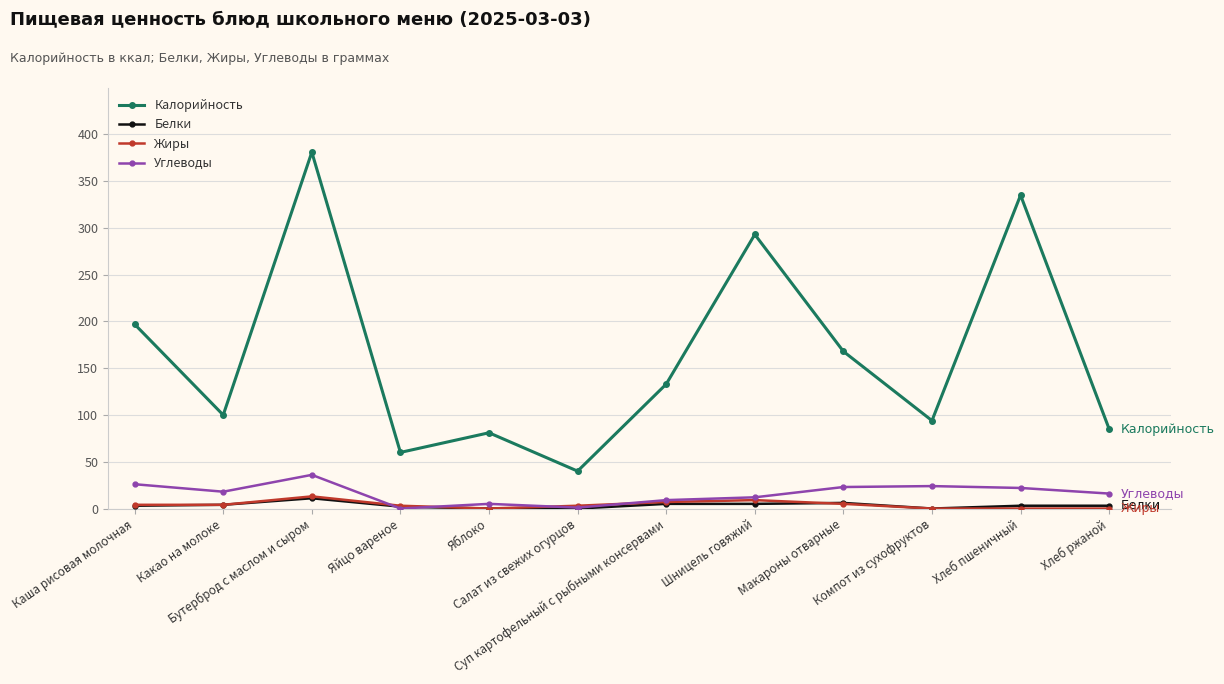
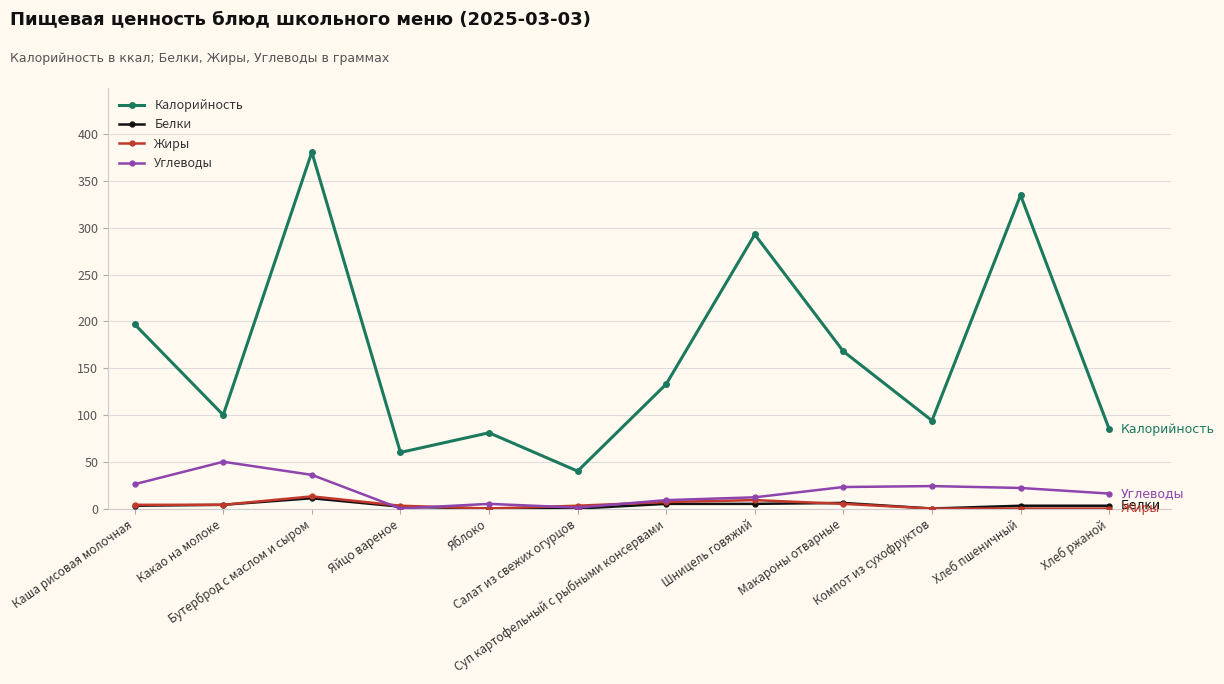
  {
    "Калорийность": {
      "Каша рисовая молочная": 200,
      "Какао на молоке": 100,
      "Бутерброд с маслом и сыром": 380,
      "Яйцо вареное": 60,
      "Яблоко": 80,
      "Салат из свежих огурцов": 40,
      "Суп картофельный с рыбными консервами": 130,
      "Шницель говяжий": 290,
      "Макароны отварные": 170,
      "Компот из сухофруктов": 90,
      "Хлеб пшеничный": 340,
      "Хлеб ржаной": 90
    },
    "Белки": {
      "Шницель говяжий": 10,
      "Хлеб пшеничный": 0,
      "Хлеб ржаной": 0
    },
    "Жиры": {
      "Шницель говяжий": 10,
      "Хлеб пшеничный": 0,
      "Хлеб ржаной": 0
    },
    "Углеводы": {
      "Каша рисовая молочная": 30,
-     "Какао на молоке": 20,
+     "Какао на молоке": 50,
      "Бутерброд с маслом и сыром": 40,
      "Яблоко": 10,
      "Шницель говяжий": 10,
      "Макароны отварные": 20,
      "Компот из сухофруктов": 20,
      "Хлеб пшеничный": 20,
      "Хлеб ржаной": 20
    }
  }
